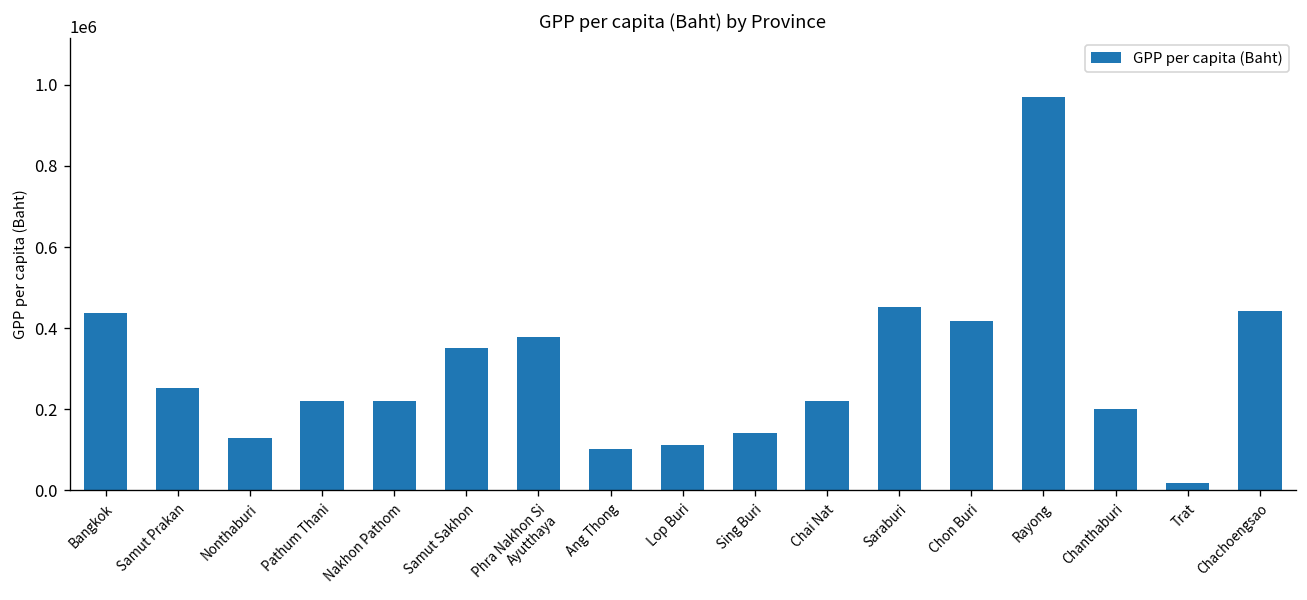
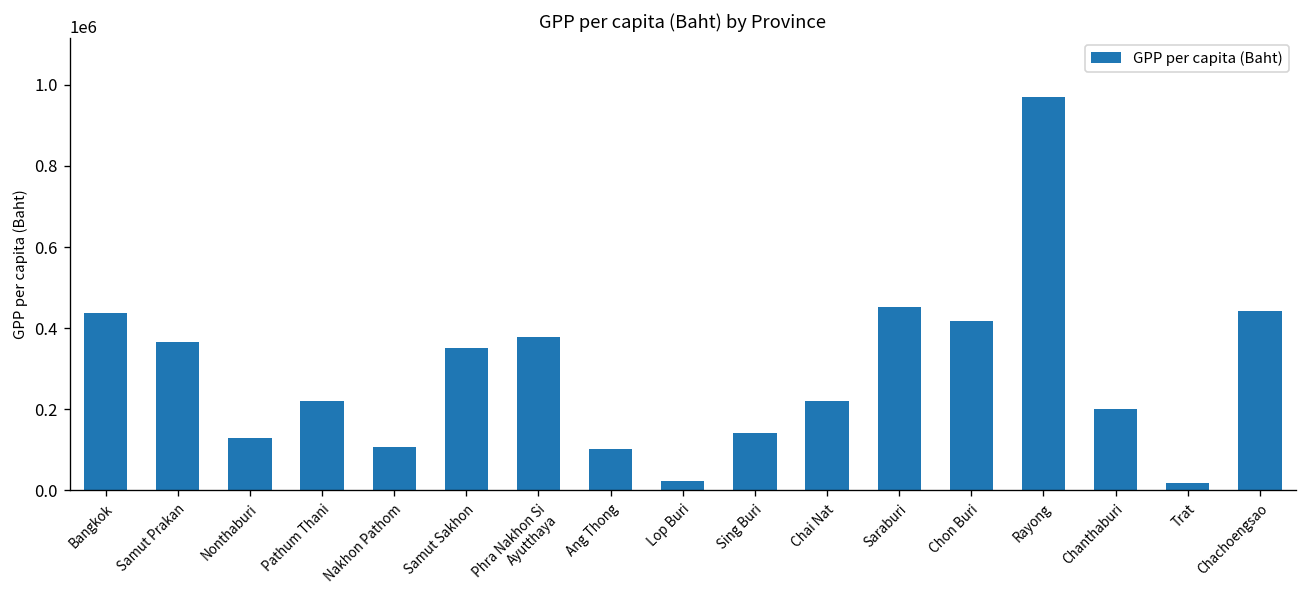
  {
    "Bangkok": 440000,
-   "Samut Prakan": 250000,
+   "Samut Prakan": 360000,
    "Nonthaburi": 130000,
    "Pathum Thani": 220000,
-   "Nakhon Pathom": 220000,
+   "Nakhon Pathom": 110000,
    "Samut Sakhon": 350000,
    "Phra Nakhon Si Ayutthaya": 380000,
    "Ang Thong": 100000,
-   "Lop Buri": 110000,
+   "Lop Buri": 20000,
    "Sing Buri": 140000,
    "Chai Nat": 220000,
    "Saraburi": 450000,
    "Chon Buri": 420000,
    "Rayong": 970000,
    "Chanthaburi": 200000,
    "Trat": 20000,
    "Chachoengsao": 440000
  }
